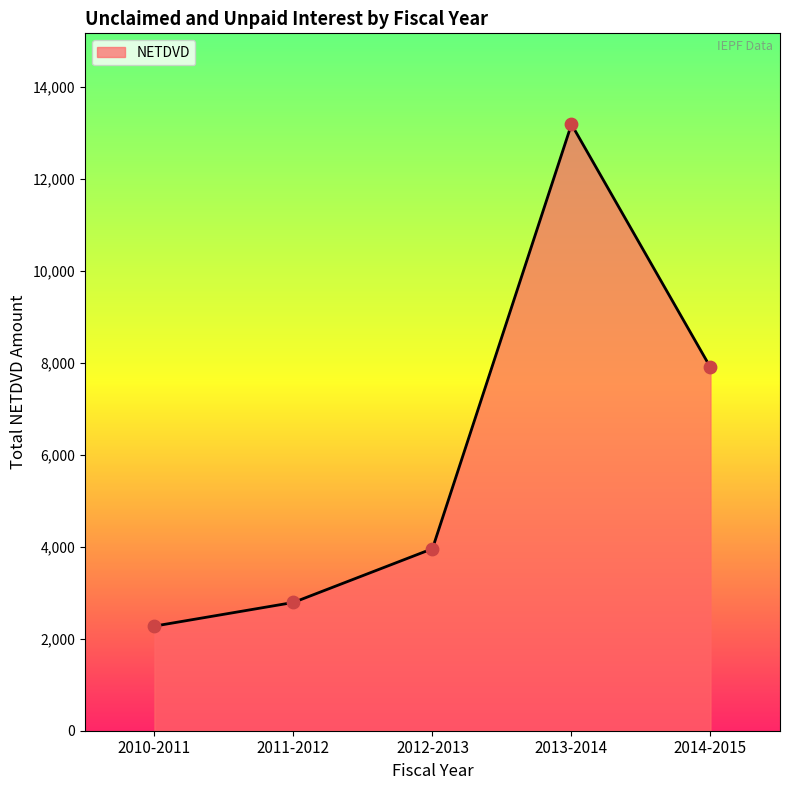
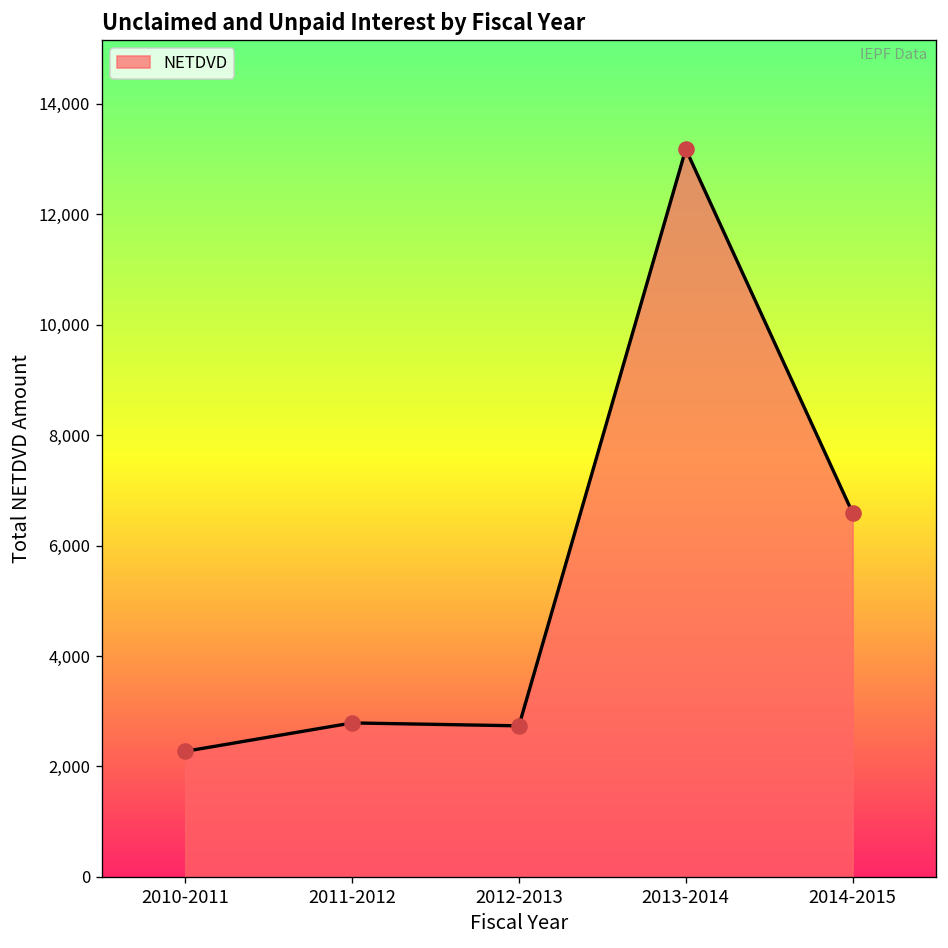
  {
    "2010-2011": "2,300",
    "2011-2012": "2,800",
-   "2012-2013": "4,000",
+   "2012-2013": "2,700",
    "2013-2014": "13,200",
-   "2014-2015": "7,900"
+   "2014-2015": "6,600"
  }
